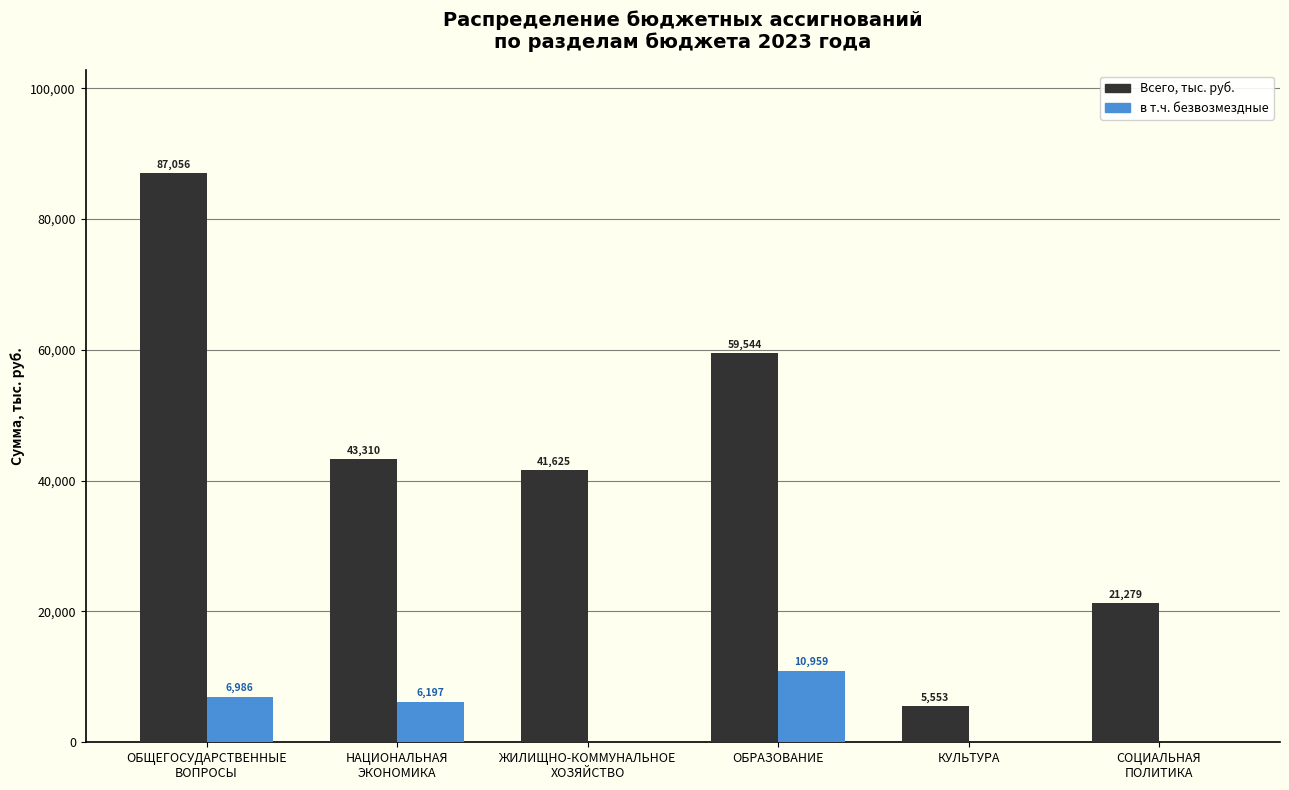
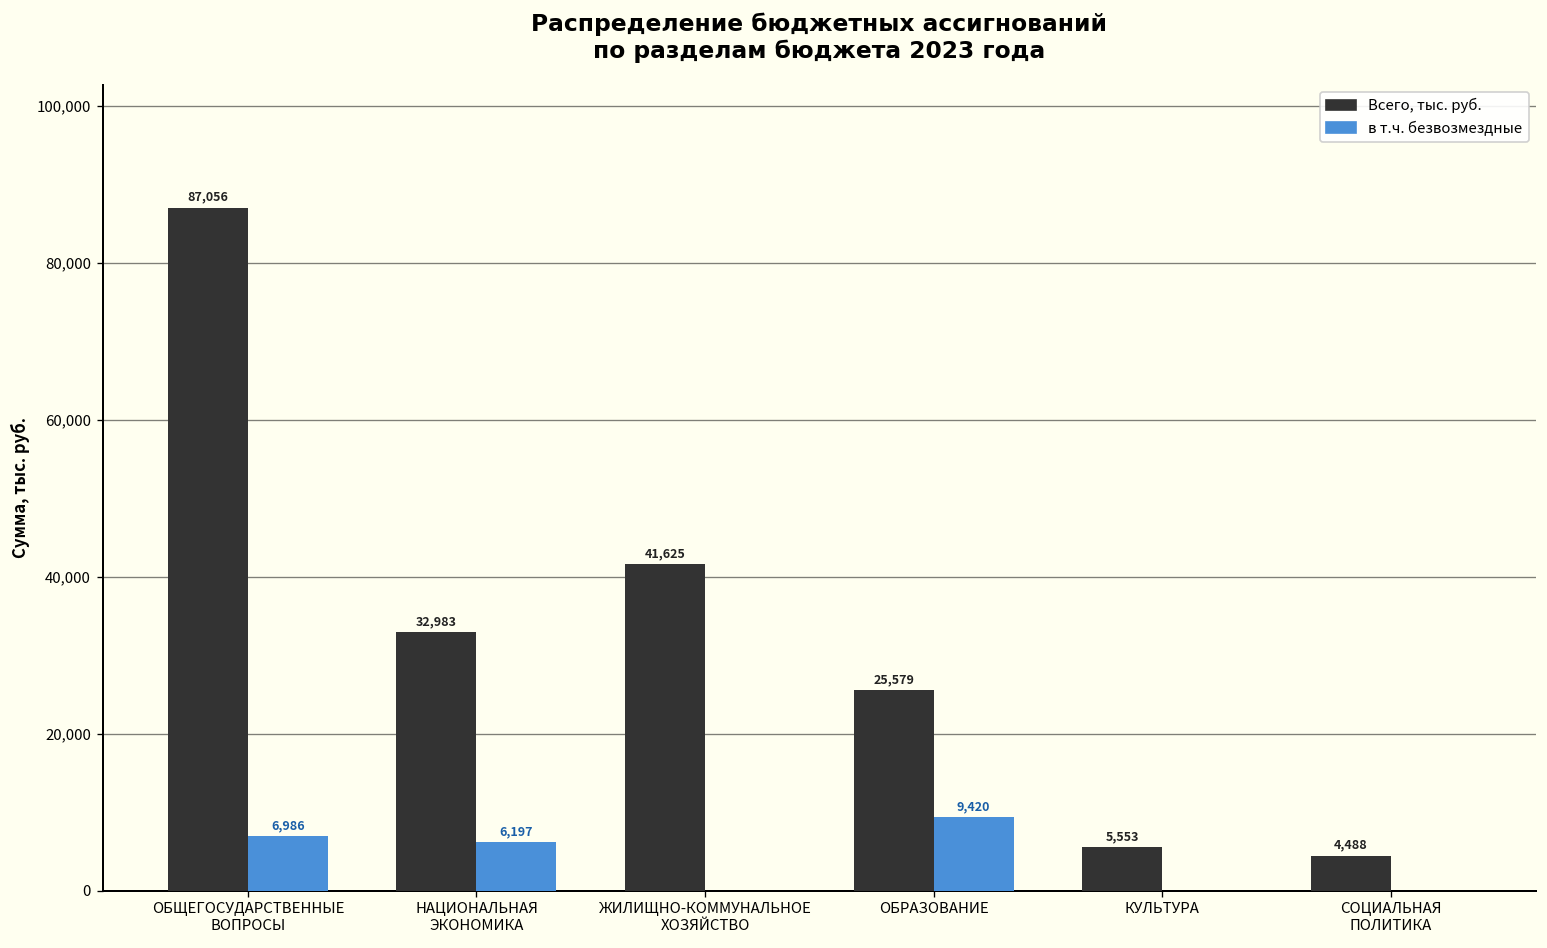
  {
    "Всего, тыс. руб.": {
      "ОБЩЕГОСУДАРСТВЕННЫЕ ВОПРОСЫ": "87,056",
-     "НАЦИОНАЛЬНАЯ ЭКОНОМИКА": "43,310",
+     "НАЦИОНАЛЬНАЯ ЭКОНОМИКА": "32,983",
      "ЖИЛИЩНО-КОММУНАЛЬНОЕ ХОЗЯЙСТВО": "41,625",
-     "ОБРАЗОВАНИЕ": "59,544",
+     "ОБРАЗОВАНИЕ": "25,579",
      "КУЛЬТУРА": "5,553",
-     "СОЦИАЛЬНАЯ ПОЛИТИКА": "21,279"
+     "СОЦИАЛЬНАЯ ПОЛИТИКА": "4,488"
    },
    "в т.ч. безвозмездные": {
      "ОБЩЕГОСУДАРСТВЕННЫЕ ВОПРОСЫ": "6,986",
      "НАЦИОНАЛЬНАЯ ЭКОНОМИКА": "6,197",
-     "ОБРАЗОВАНИЕ": "10,959"
+     "ОБРАЗОВАНИЕ": "9,420"
    }
  }
